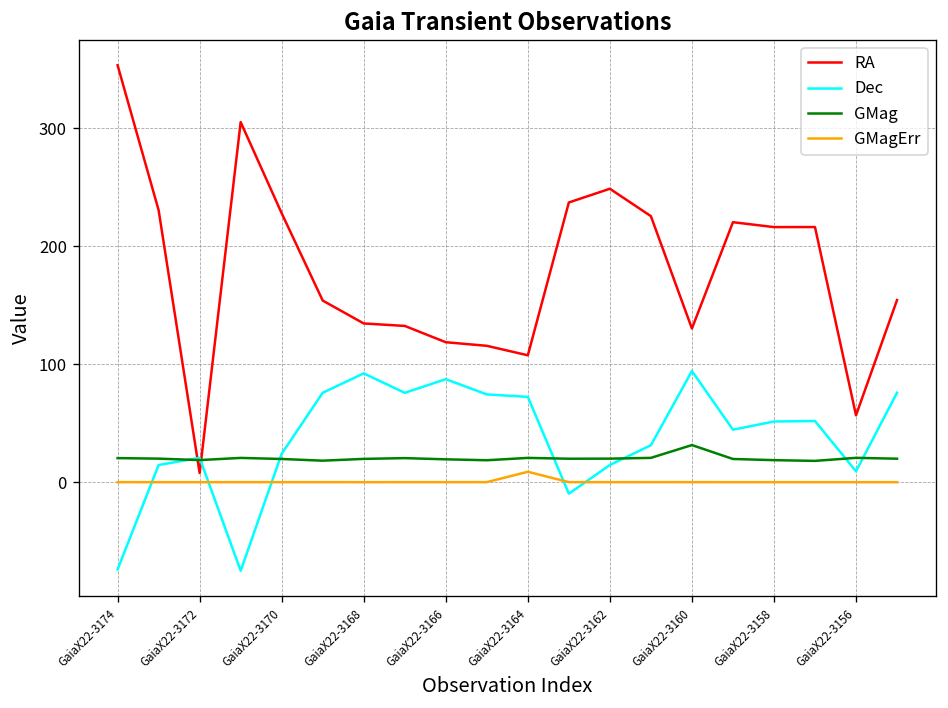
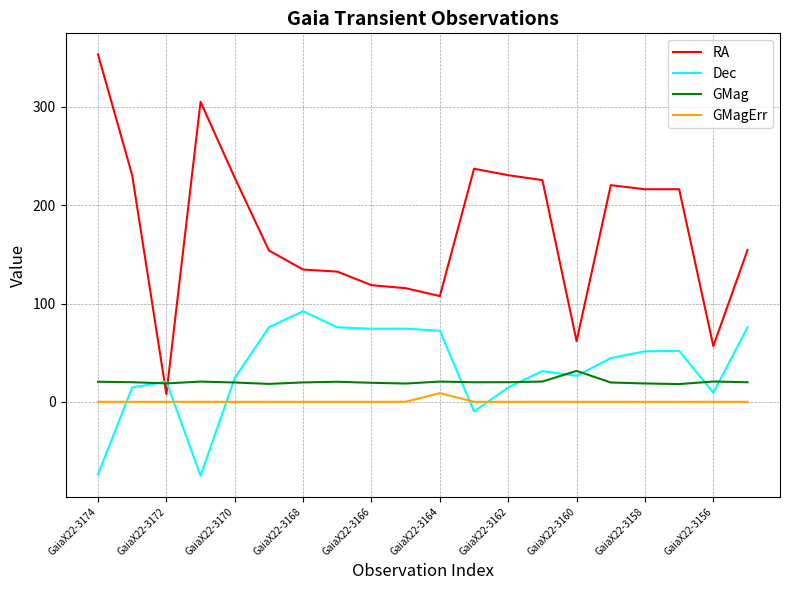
  {
    "RA": {
      "GaiaX22-3174": 350,
      "GaiaX22-3172": 10,
      "GaiaX22-3170": 230,
      "GaiaX22-3168": 130,
      "GaiaX22-3166": 120,
      "GaiaX22-3164": 110,
-     "GaiaX22-3162": 250,
-     "GaiaX22-3160": 130,
+     "GaiaX22-3162": 230,
+     "GaiaX22-3160": 60,
      "GaiaX22-3158": 220,
      "GaiaX22-3156": 60
    },
    "Dec": {
      "GaiaX22-3174": -70,
      "GaiaX22-3170": 20,
      "GaiaX22-3168": 90,
-     "GaiaX22-3166": 90,
+     "GaiaX22-3166": 70,
      "GaiaX22-3164": 70,
      "GaiaX22-3162": 10,
-     "GaiaX22-3160": 90,
+     "GaiaX22-3160": 30,
      "GaiaX22-3158": 50,
      "GaiaX22-3156": 10
    },
    "GMag": {
      "GaiaX22-3174": 20,
      "GaiaX22-3170": 20,
      "GaiaX22-3168": 20,
      "GaiaX22-3166": 20,
      "GaiaX22-3164": 20,
      "GaiaX22-3162": 20,
      "GaiaX22-3160": 30,
      "GaiaX22-3158": 20,
      "GaiaX22-3156": 20
    },
    "GMagErr": {
      "GaiaX22-3174": 0,
      "GaiaX22-3172": 0,
      "GaiaX22-3170": 0,
      "GaiaX22-3168": 0,
      "GaiaX22-3166": 0,
      "GaiaX22-3164": 10,
      "GaiaX22-3162": 0,
      "GaiaX22-3160": 0,
      "GaiaX22-3158": 0,
      "GaiaX22-3156": 0
    }
  }
